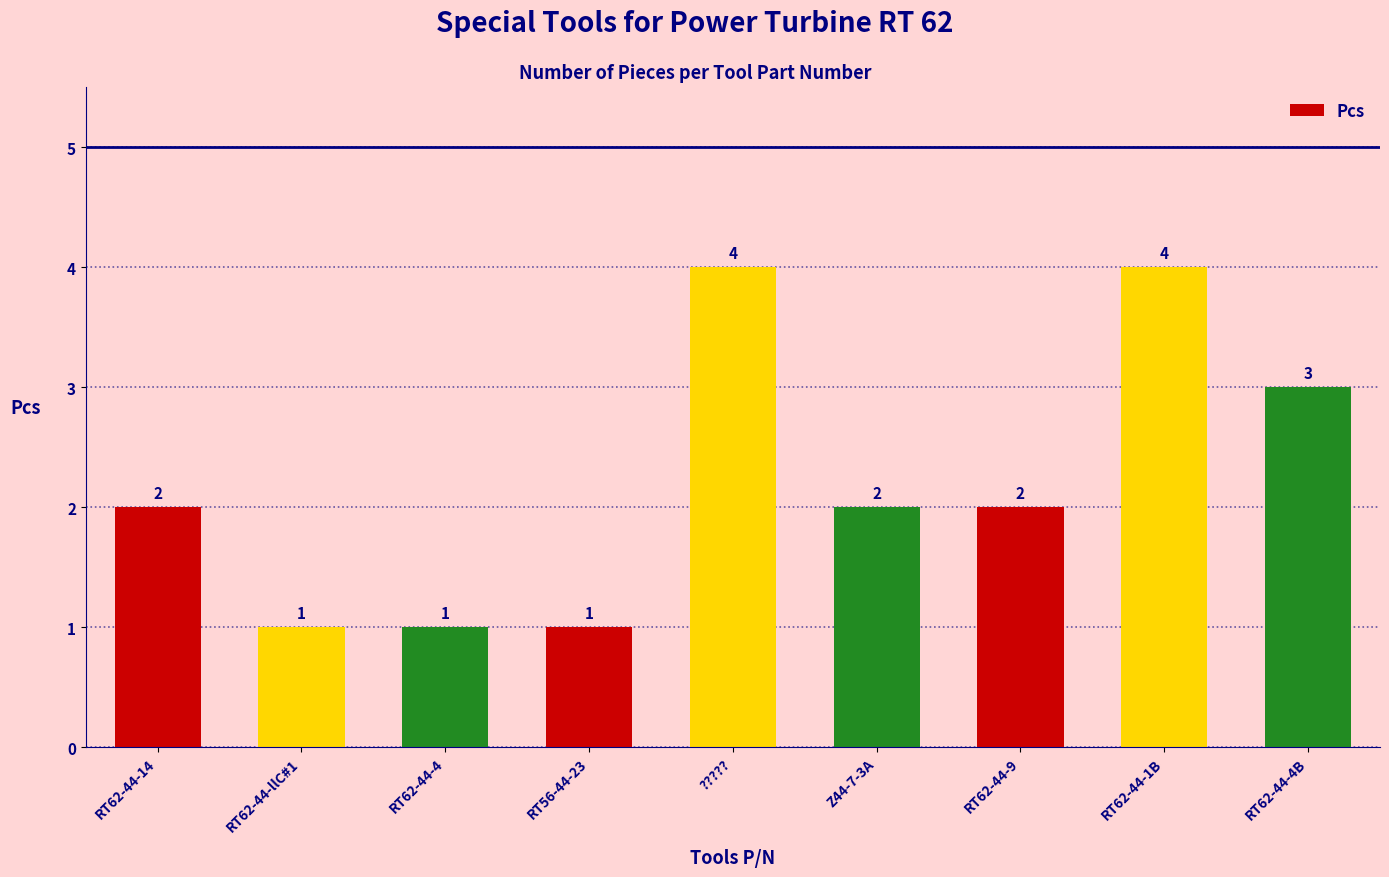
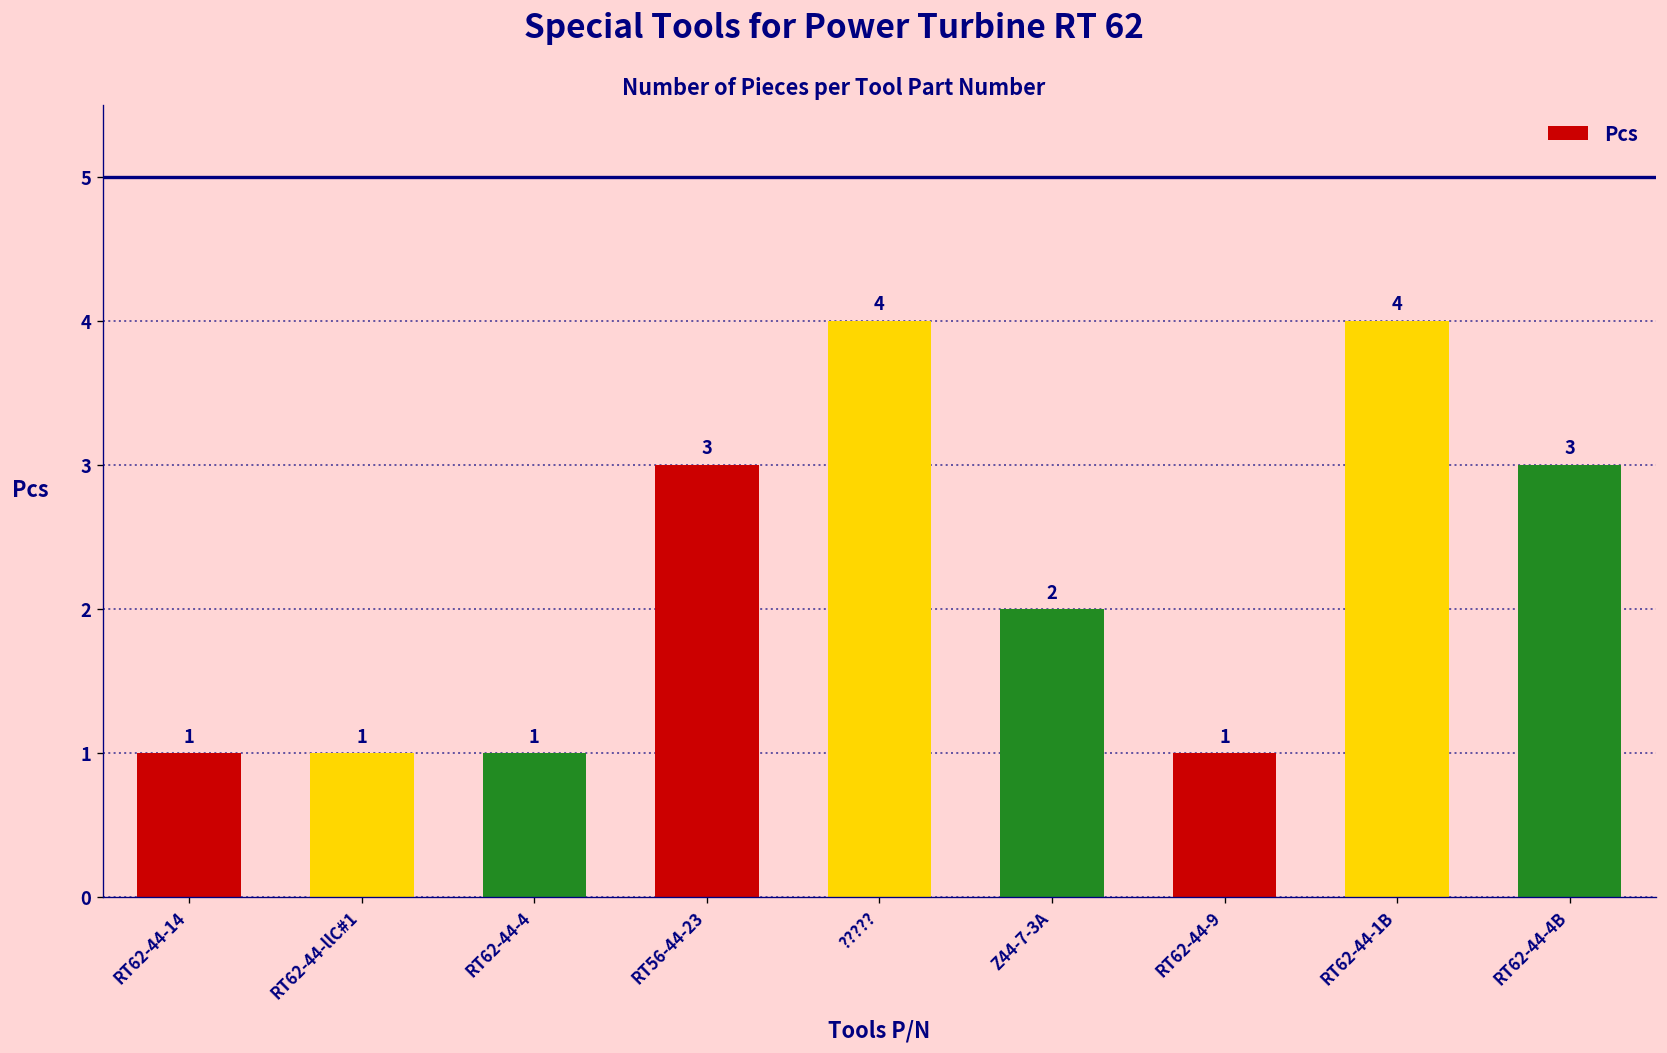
  {
-   "RT62-44-14": 2,
+   "RT62-44-14": 1,
    "RT62-44-llC#1": 1,
    "RT62-44-4": 1,
-   "RT56-44-23": 1,
+   "RT56-44-23": 3,
    "?????": 4,
    "Z44-7-3A": 2,
-   "RT62-44-9": 2,
+   "RT62-44-9": 1,
    "RT62-44-1B": 4,
    "RT62-44-4B": 3
  }
